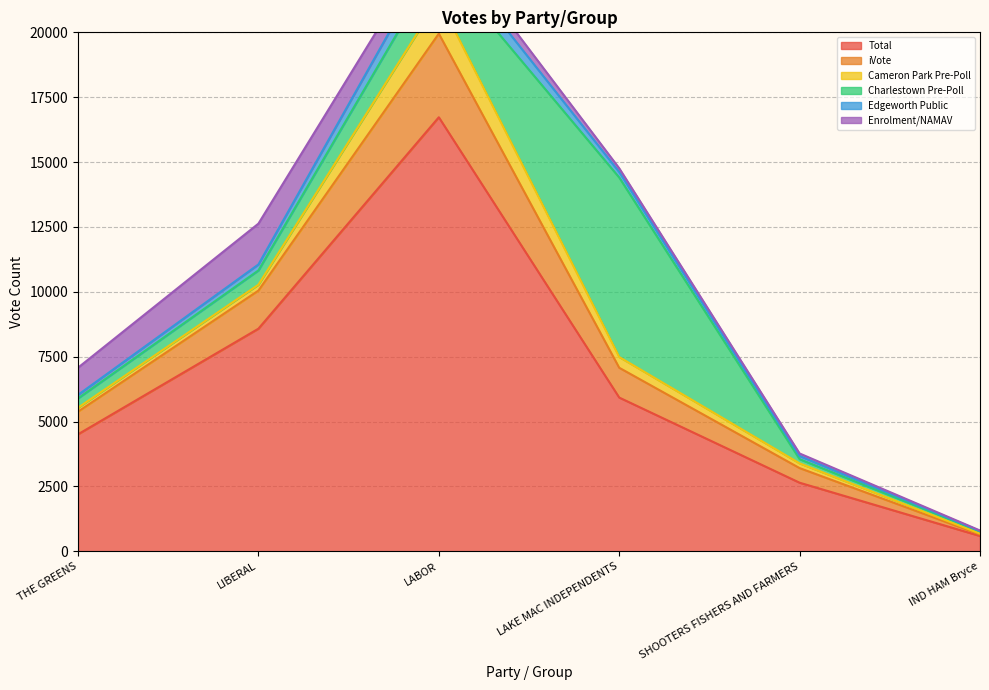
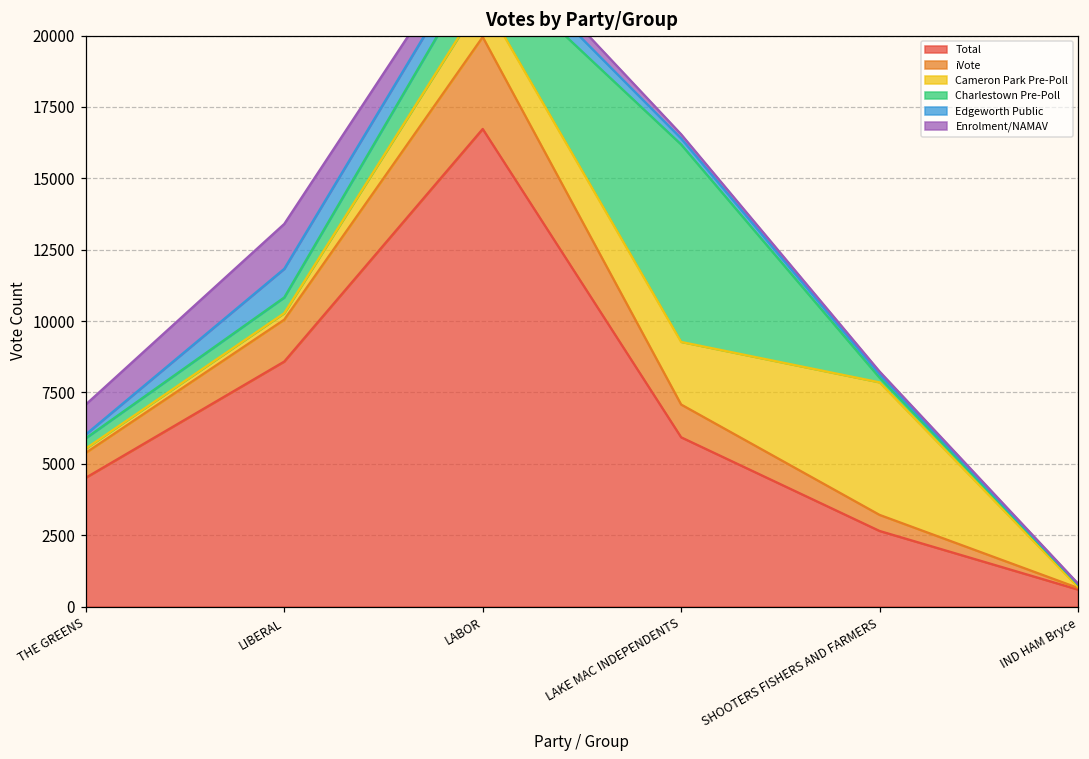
  {
    "Cameron Park Pre-Poll": {
      "THE GREENS": 200,
      "LIBERAL": 200,
-     "LAKE MAC INDEPENDENTS": 400,
-     "SHOOTERS FISHERS AND FARMERS": 200
+     "LAKE MAC INDEPENDENTS": 2200,
+     "SHOOTERS FISHERS AND FARMERS": 4600
    },
    "Charlestown Pre-Poll": {
      "THE GREENS": 400,
      "LIBERAL": 600,
      "LAKE MAC INDEPENDENTS": 6900,
      "SHOOTERS FISHERS AND FARMERS": 200
    },
    "Edgeworth Public": {
      "THE GREENS": 100,
-     "LIBERAL": 200,
+     "LIBERAL": 1000,
      "LAKE MAC INDEPENDENTS": 200
    },
    "Enrolment/NAMAV": {
      "THE GREENS": 1000,
      "LIBERAL": 1600,
      "LAKE MAC INDEPENDENTS": 100
    }
  }
